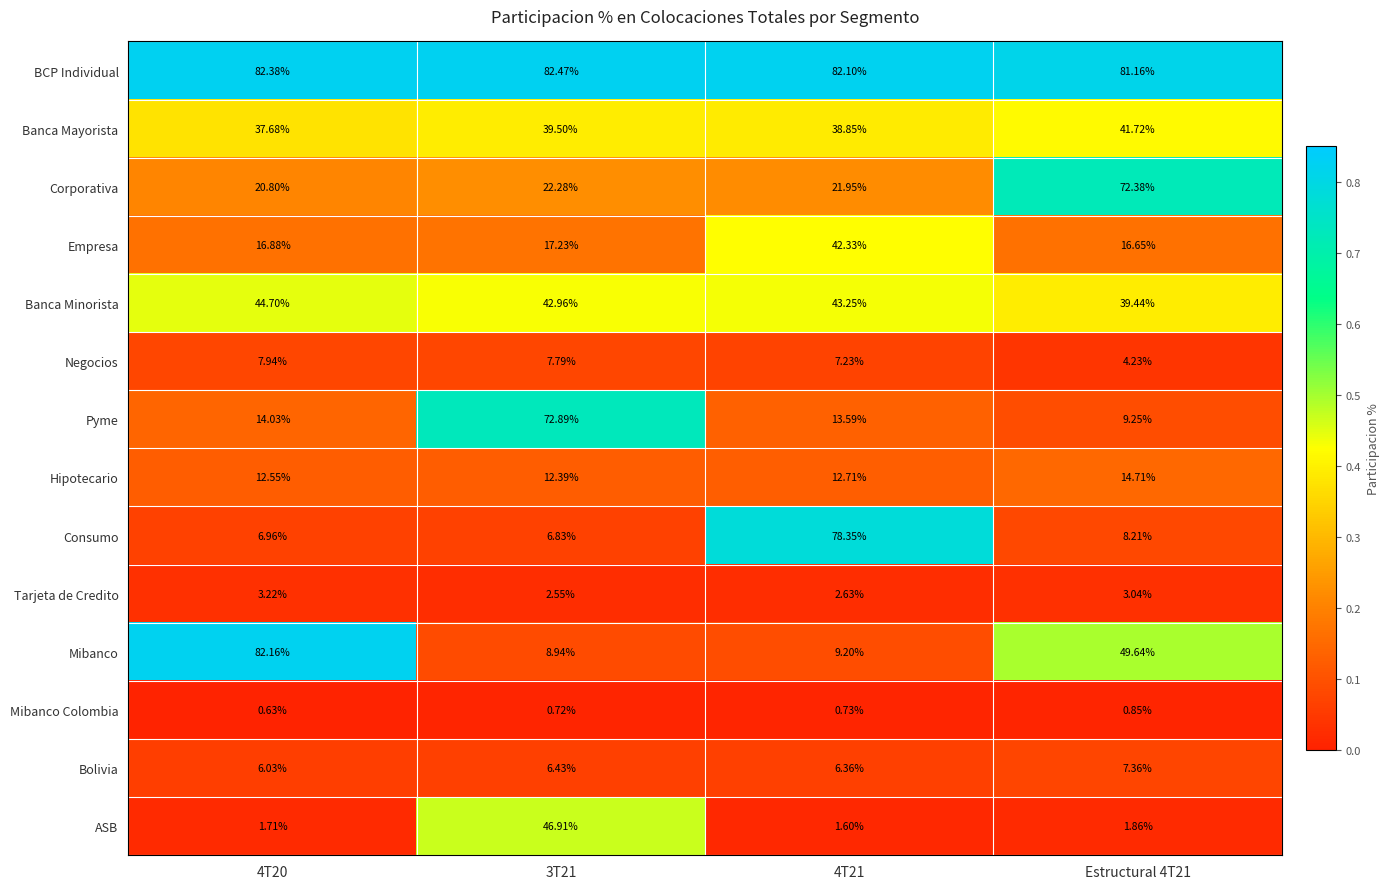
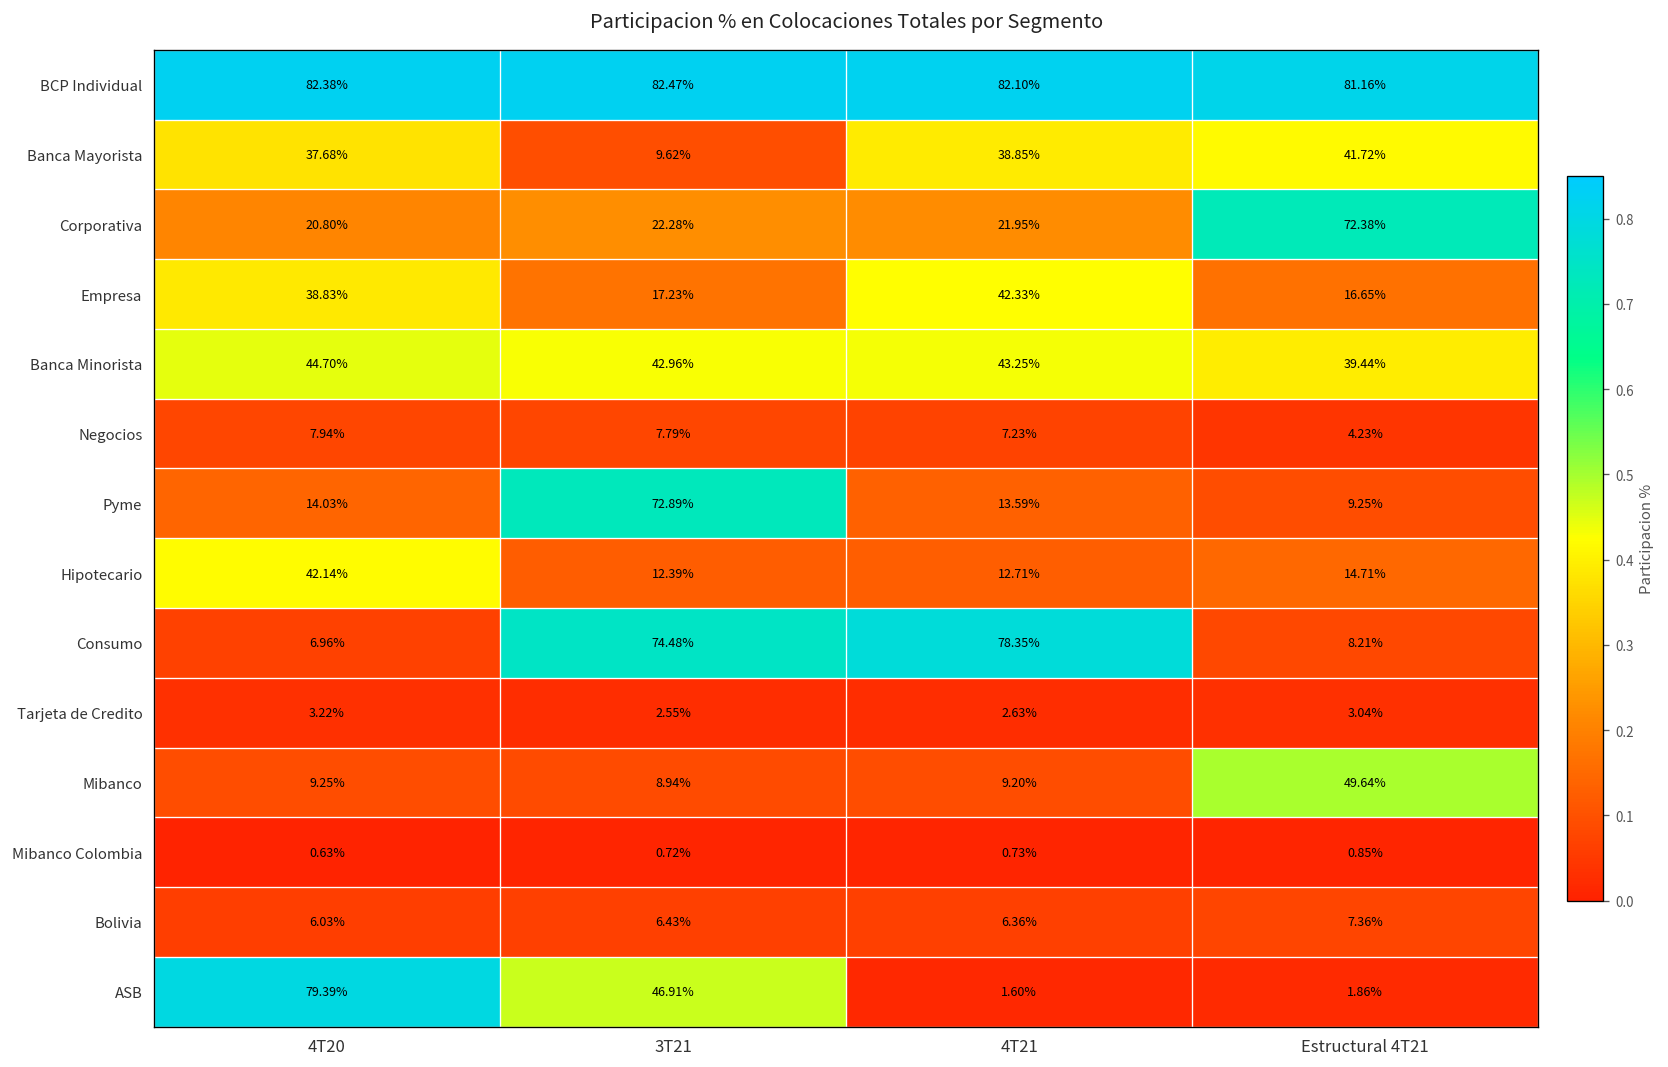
  {
    "BCP Individual": {
      "4T20": "82.38%",
      "3T21": "82.47%",
      "4T21": "82.10%",
      "Estructural 4T21": "81.16%"
    },
    "Banca Mayorista": {
      "4T20": "37.68%",
-     "3T21": "39.50%",
+     "3T21": "9.62%",
      "4T21": "38.85%",
      "Estructural 4T21": "41.72%"
    },
    "Corporativa": {
      "4T20": "20.80%",
      "3T21": "22.28%",
      "4T21": "21.95%",
      "Estructural 4T21": "72.38%"
    },
    "Empresa": {
-     "4T20": "16.88%",
+     "4T20": "38.83%",
      "3T21": "17.23%",
      "4T21": "42.33%",
      "Estructural 4T21": "16.65%"
    },
    "Banca Minorista": {
      "4T20": "44.70%",
      "3T21": "42.96%",
      "4T21": "43.25%",
      "Estructural 4T21": "39.44%"
    },
    "Negocios": {
      "4T20": "7.94%",
      "3T21": "7.79%",
      "4T21": "7.23%",
      "Estructural 4T21": "4.23%"
    },
    "Pyme": {
      "4T20": "14.03%",
      "3T21": "72.89%",
      "4T21": "13.59%",
      "Estructural 4T21": "9.25%"
    },
    "Hipotecario": {
-     "4T20": "12.55%",
+     "4T20": "42.14%",
      "3T21": "12.39%",
      "4T21": "12.71%",
      "Estructural 4T21": "14.71%"
    },
    "Consumo": {
      "4T20": "6.96%",
-     "3T21": "6.83%",
+     "3T21": "74.48%",
      "4T21": "78.35%",
      "Estructural 4T21": "8.21%"
    },
    "Tarjeta de Credito": {
      "4T20": "3.22%",
      "3T21": "2.55%",
      "4T21": "2.63%",
      "Estructural 4T21": "3.04%"
    },
    "Mibanco": {
-     "4T20": "82.16%",
+     "4T20": "9.25%",
      "3T21": "8.94%",
      "4T21": "9.20%",
      "Estructural 4T21": "49.64%"
    },
    "Mibanco Colombia": {
      "4T20": "0.63%",
      "3T21": "0.72%",
      "4T21": "0.73%",
      "Estructural 4T21": "0.85%"
    },
    "Bolivia": {
      "4T20": "6.03%",
      "3T21": "6.43%",
      "4T21": "6.36%",
      "Estructural 4T21": "7.36%"
    },
    "ASB": {
-     "4T20": "1.71%",
+     "4T20": "79.39%",
      "3T21": "46.91%",
      "4T21": "1.60%",
      "Estructural 4T21": "1.86%"
    }
  }
